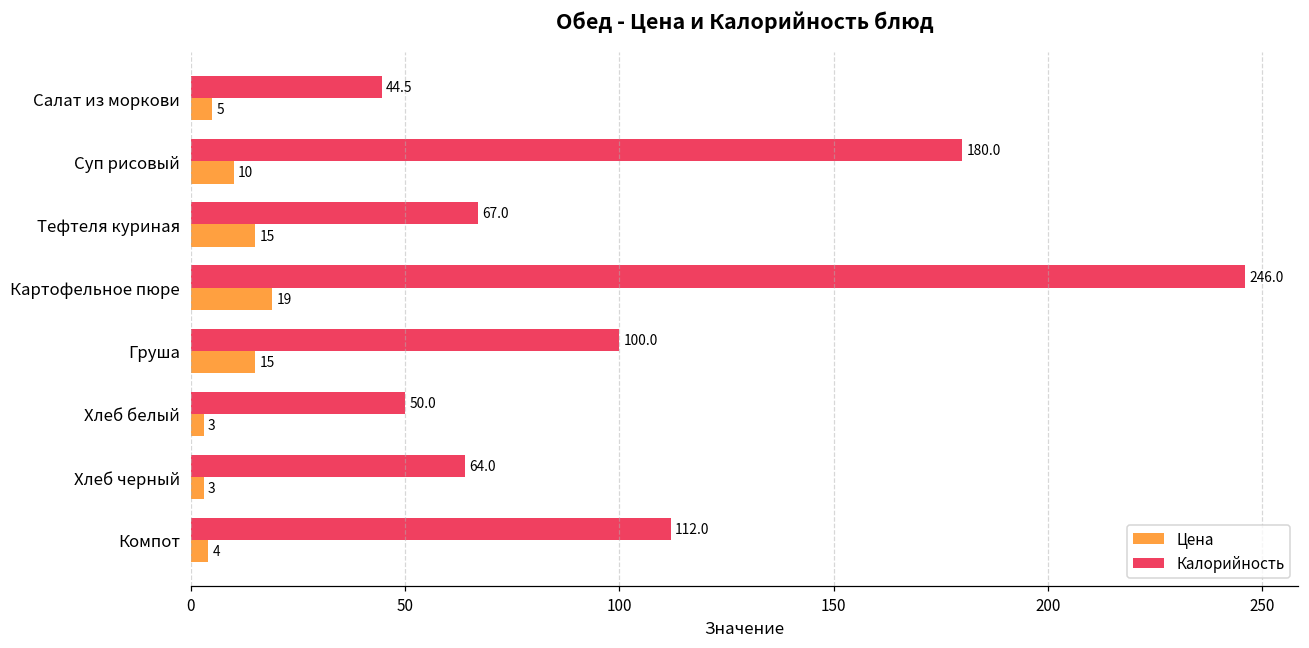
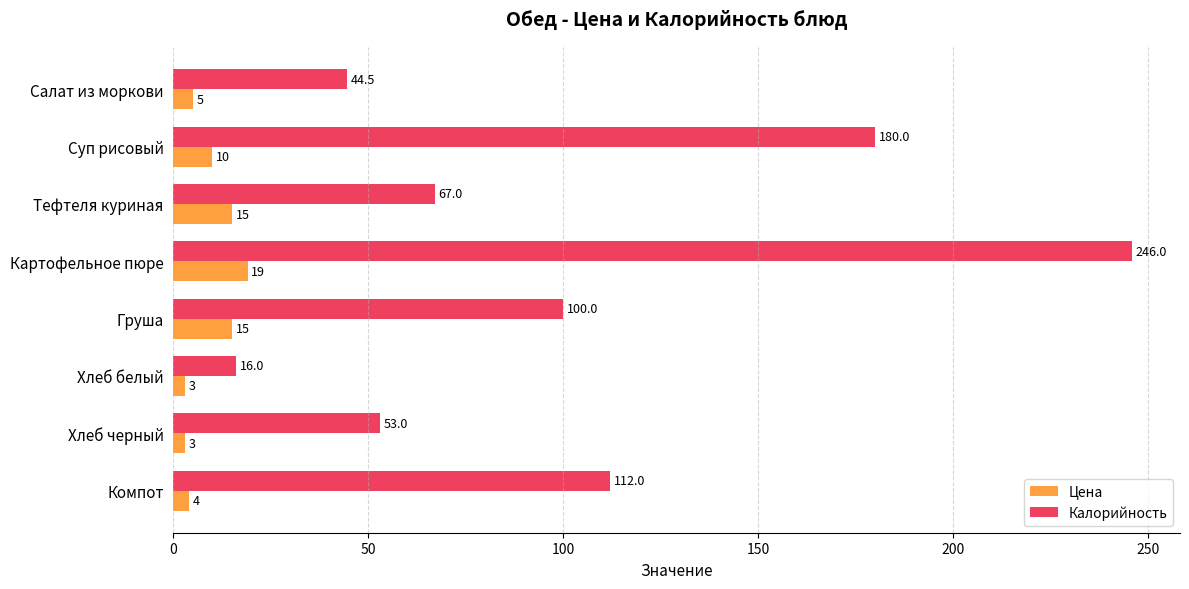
  {
    "Цена": {
      "Салат из моркови": 5,
      "Суп рисовый": 10,
      "Тефтеля куриная": 15,
      "Картофельное пюре": 19,
      "Груша": 15,
      "Хлеб белый": 3,
      "Хлеб черный": 3,
      "Компот": 4
    },
    "Калорийность": {
      "Салат из моркови": 44.5,
      "Суп рисовый": 180.0,
      "Тефтеля куриная": 67.0,
      "Картофельное пюре": 246.0,
      "Груша": 100.0,
-     "Хлеб белый": 50.0,
-     "Хлеб черный": 64.0,
+     "Хлеб белый": 16.0,
+     "Хлеб черный": 53.0,
      "Компот": 112.0
    }
  }
